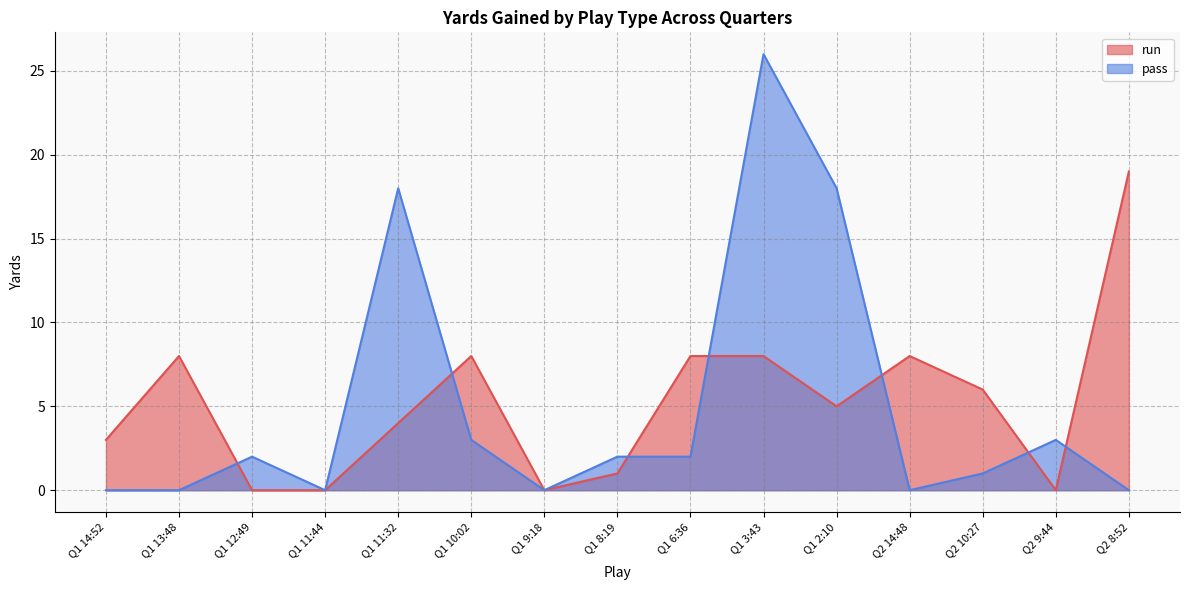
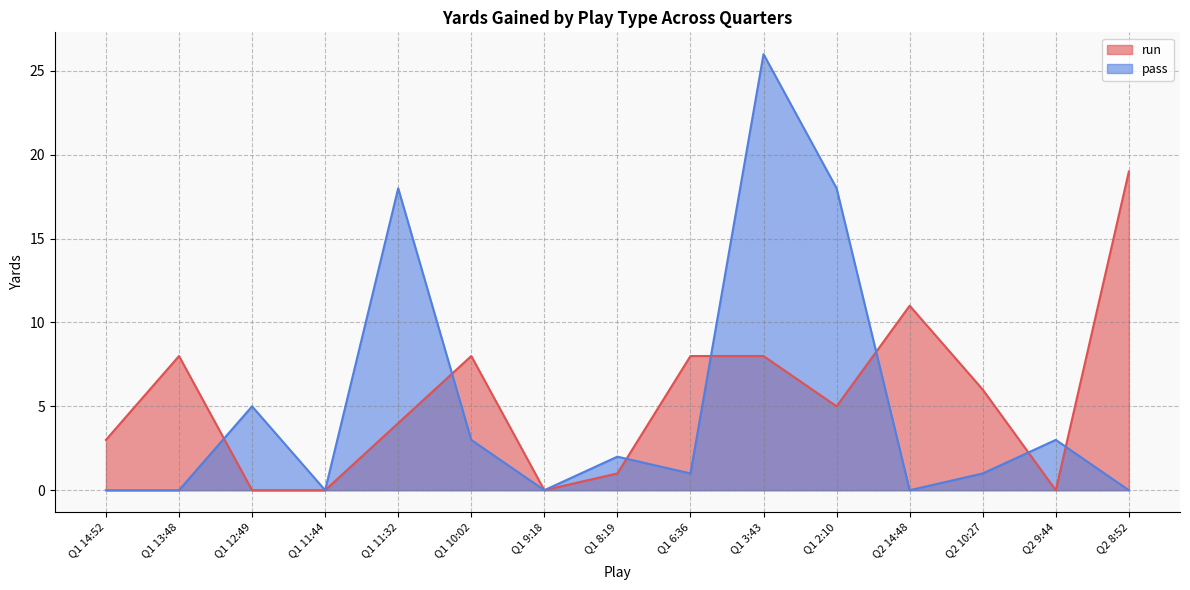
  {
    "run": {
      "Q1 14:52": 3,
      "Q1 13:48": 8,
      "Q1 12:49": 0,
      "Q1 11:32": 4,
      "Q1 10:02": 8,
      "Q1 8:19": 1,
      "Q1 6:36": 8,
      "Q1 3:43": 8,
      "Q1 2:10": 5,
-     "Q2 14:48": 8,
+     "Q2 14:48": 11,
      "Q2 10:27": 6,
      "Q2 9:44": 0,
      "Q2 8:52": 19
    },
    "pass": {
      "Q1 14:52": 0,
      "Q1 13:48": 0,
-     "Q1 12:49": 2,
+     "Q1 12:49": 5,
      "Q1 11:32": 18,
      "Q1 10:02": 3,
      "Q1 8:19": 2,
-     "Q1 6:36": 2,
+     "Q1 6:36": 1,
      "Q1 3:43": 26,
      "Q1 2:10": 18,
      "Q2 14:48": 0,
      "Q2 10:27": 1,
      "Q2 9:44": 3,
      "Q2 8:52": 0
    }
  }
